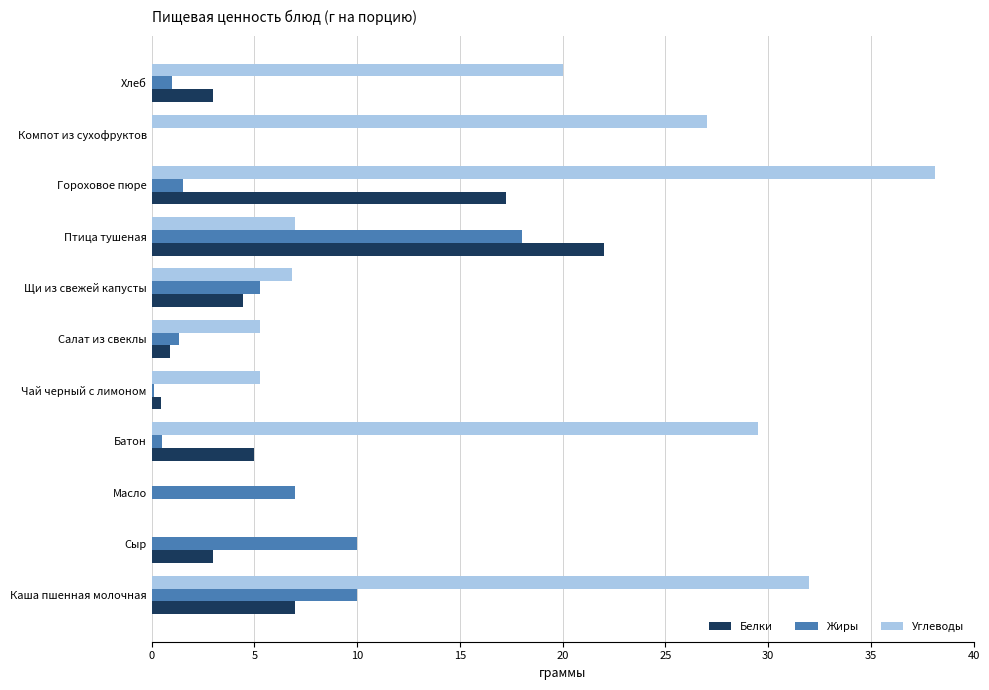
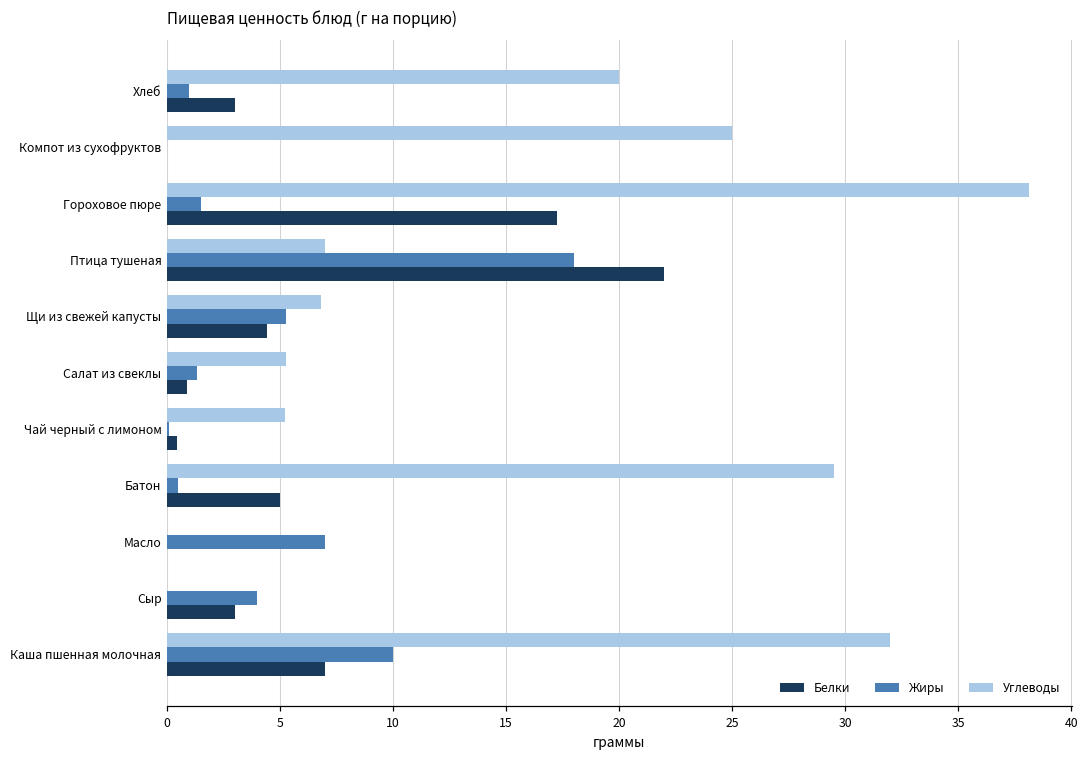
  {
    "Белки": {
      "Хлеб": 3,
      "Компот из сухофруктов": 0,
      "Гороховое пюре": 17.3,
      "Птица тушеная": 22,
      "Щи из свежей капусты": 4.4,
      "Салат из свеклы": 1,
      "Чай черный с лимоном": 0.4,
      "Батон": 5,
      "Масло": 0,
      "Сыр": 3,
      "Каша пшенная молочная": 7
    },
    "Жиры": {
      "Хлеб": 1,
      "Компот из сухофруктов": 0,
      "Гороховое пюре": 1.5,
      "Птица тушеная": 18,
      "Щи из свежей капусты": 5.3,
      "Салат из свеклы": 1.3,
      "Батон": 0.5,
      "Масло": 7,
-     "Сыр": 10,
+     "Сыр": 4,
      "Каша пшенная молочная": 10
    },
    "Углеводы": {
      "Хлеб": 20,
-     "Компот из сухофруктов": 27,
+     "Компот из сухофруктов": 25,
      "Гороховое пюре": 38,
      "Птица тушеная": 7,
      "Щи из свежей капусты": 6.8,
      "Салат из свеклы": 5.3,
      "Чай черный с лимоном": 5.3,
      "Батон": 29.5,
      "Масло": 0,
      "Сыр": 0,
      "Каша пшенная молочная": 32
    }
  }
